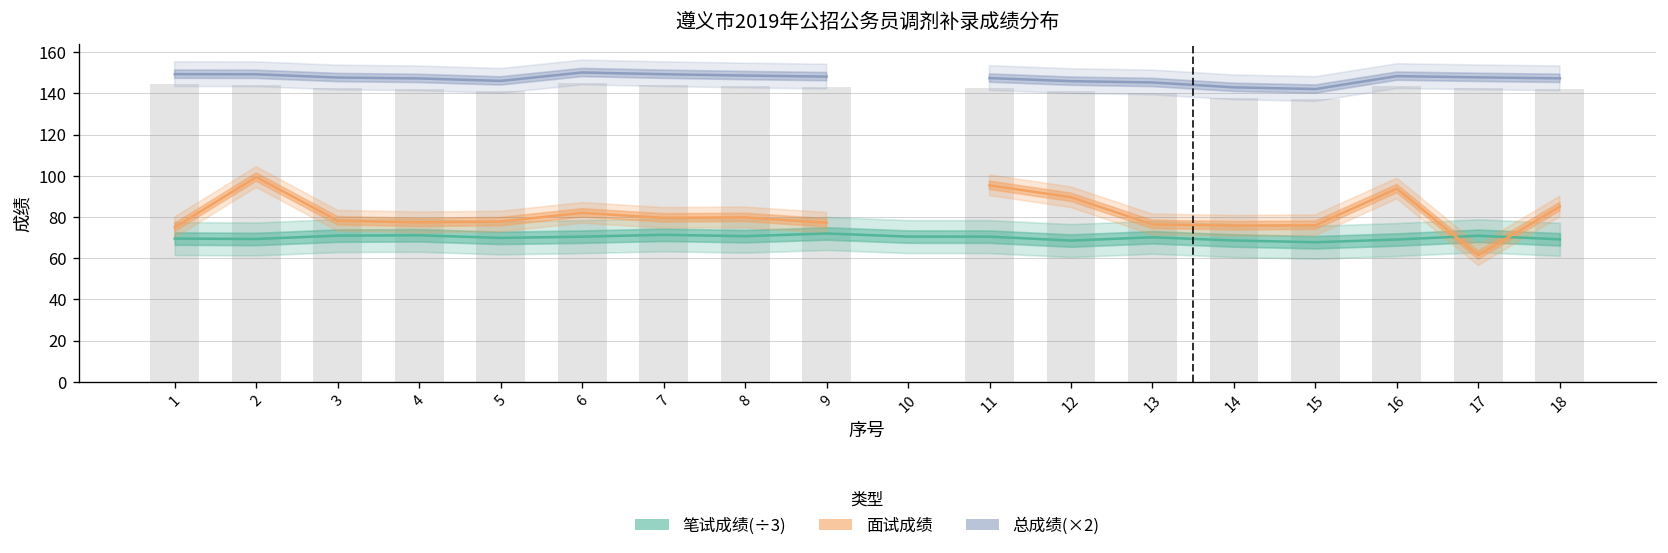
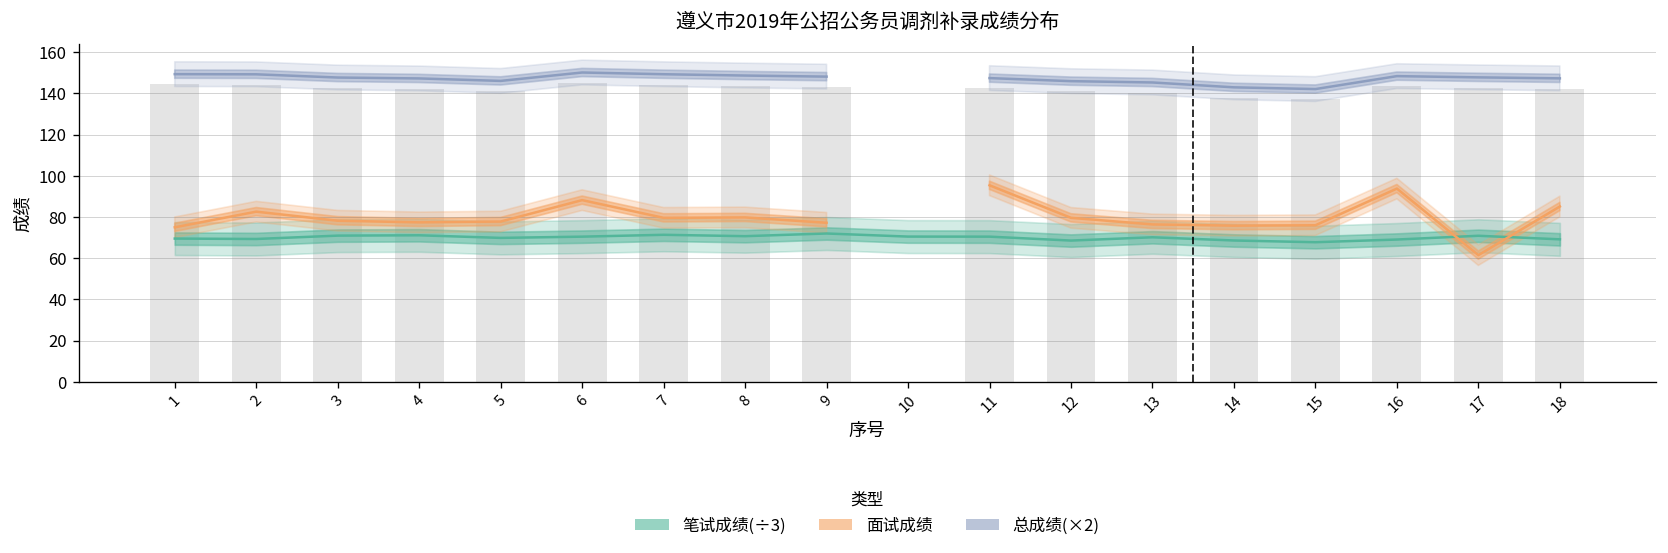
  {
    "面试成绩": {
      "1": 75,
-     "2": 99,
+     "2": 83,
      "4": 77,
-     "6": 82,
+     "6": 88,
      "9": 77,
      "11": 95,
-     "12": 90,
+     "12": 80,
      "13": 76,
      "16": 94,
      "17": 62,
      "18": 85
    },
    "总成绩(×2)": {
      "1": 149,
      "2": 149,
      "3": 148,
      "4": 147,
      "5": 146,
      "6": 150,
      "7": 149,
      "8": 149,
      "9": 148,
      "11": 147,
      "12": 146,
      "13": 145,
      "14": 143,
      "15": 142,
      "16": 148,
      "17": 148,
      "18": 147
    }
  }
